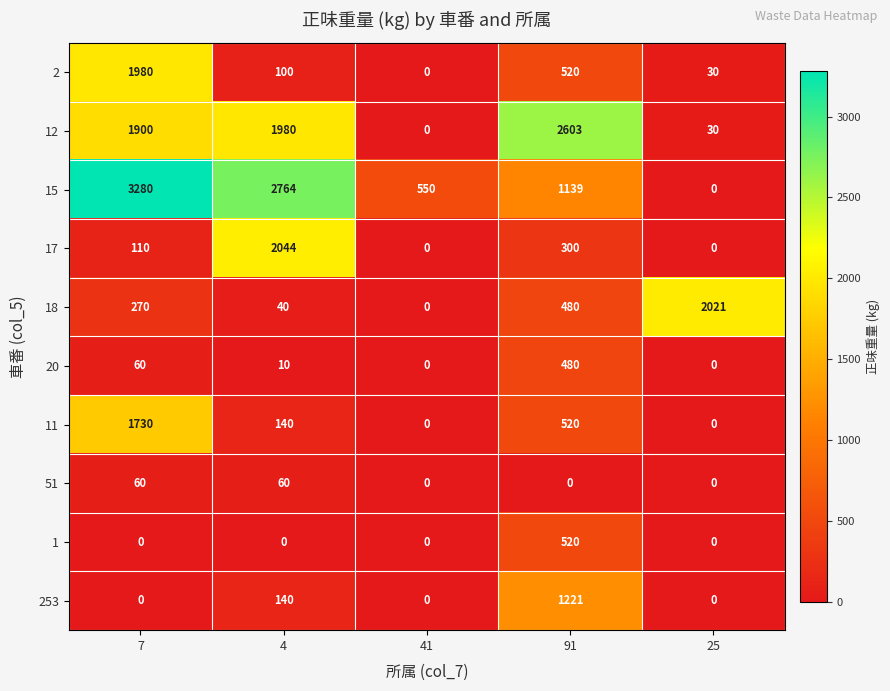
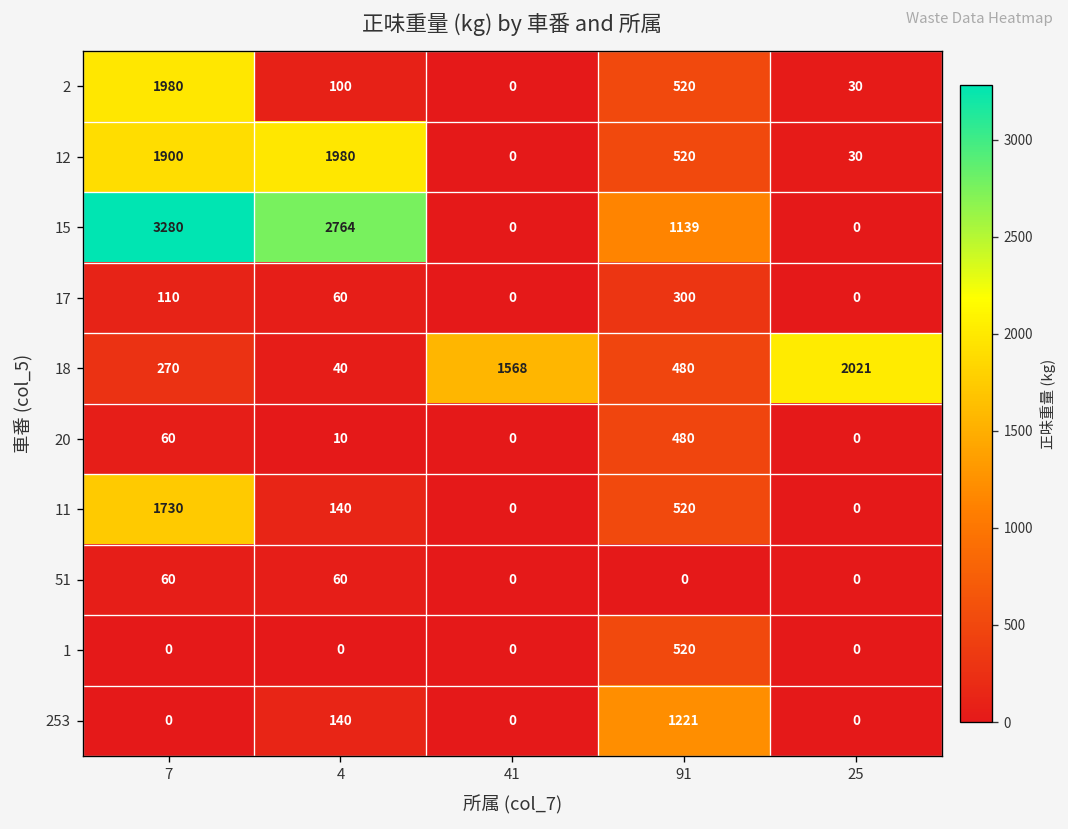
  {
    "2": {
      "7": 1980,
      "4": 100,
      "41": 0,
      "91": 520,
      "25": 30
    },
    "12": {
      "7": 1900,
      "4": 1980,
      "41": 0,
-     "91": 2603,
+     "91": 520,
      "25": 30
    },
    "15": {
      "7": 3280,
      "4": 2764,
-     "41": 550,
+     "41": 0,
      "91": 1139,
      "25": 0
    },
    "17": {
      "7": 110,
-     "4": 2044,
+     "4": 60,
      "41": 0,
      "91": 300,
      "25": 0
    },
    "18": {
      "7": 270,
      "4": 40,
-     "41": 0,
+     "41": 1568,
      "91": 480,
      "25": 2021
    },
    "20": {
      "7": 60,
      "4": 10,
      "41": 0,
      "91": 480,
      "25": 0
    },
    "11": {
      "7": 1730,
      "4": 140,
      "41": 0,
      "91": 520,
      "25": 0
    },
    "51": {
      "7": 60,
      "4": 60,
      "41": 0,
      "91": 0,
      "25": 0
    },
    "1": {
      "7": 0,
      "4": 0,
      "41": 0,
      "91": 520,
      "25": 0
    },
    "253": {
      "7": 0,
      "4": 140,
      "41": 0,
      "91": 1221,
      "25": 0
    }
  }
